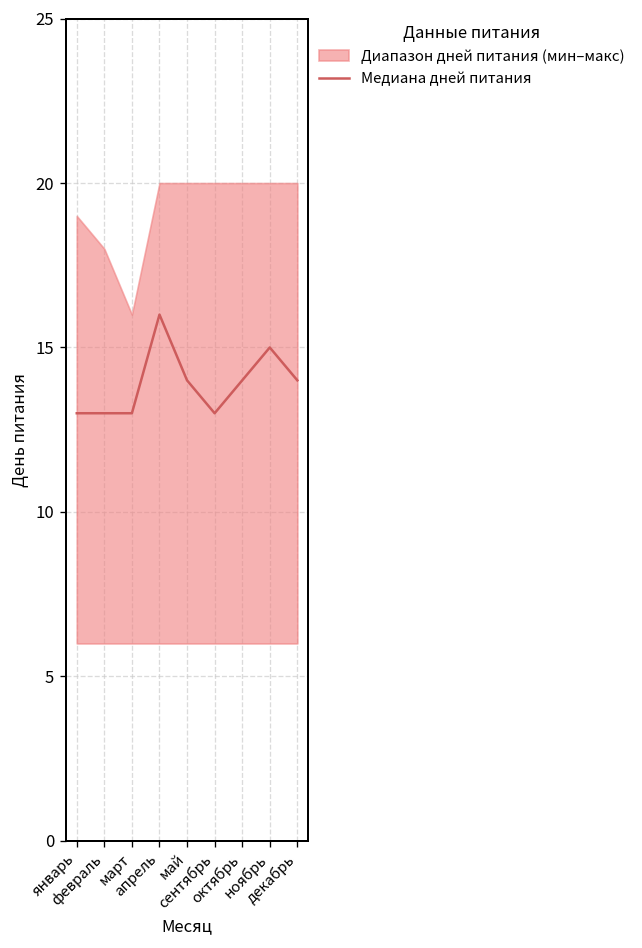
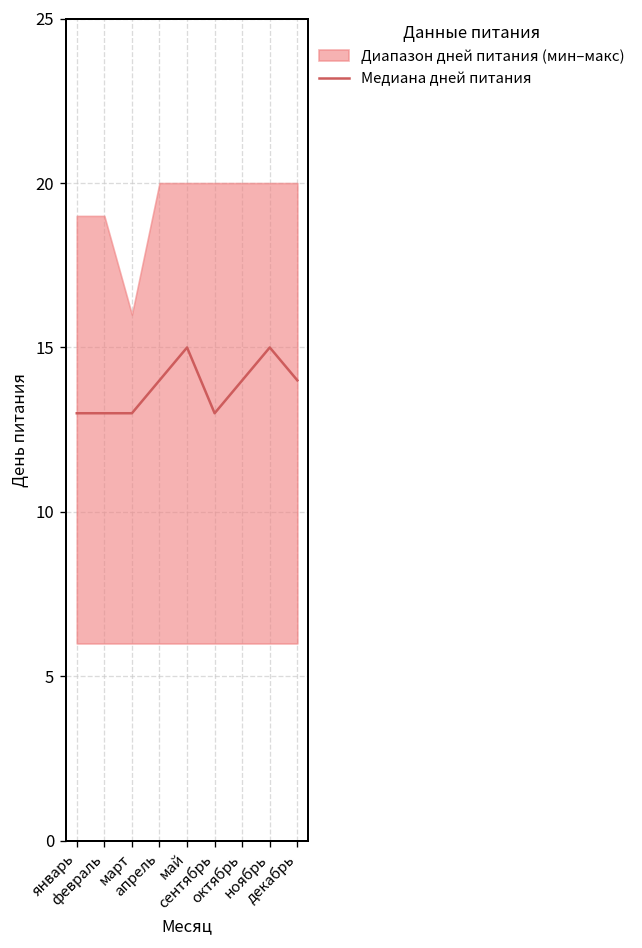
  {
    "Медиана дней питания": {
      "январь": 13,
      "февраль": 13,
      "март": 13,
-     "апрель": 16,
-     "май": 14,
+     "апрель": 14,
+     "май": 15,
      "сентябрь": 13,
      "октябрь": 14,
      "ноябрь": 15,
      "декабрь": 14
    },
    "Диапазон дней питания (мин–макс)": {
      "январь": 19,
-     "февраль": 18,
+     "февраль": 19,
      "март": 16,
      "апрель": 20,
      "май": 20,
      "сентябрь": 20,
      "октябрь": 20,
      "ноябрь": 20,
      "декабрь": 20
    }
  }
